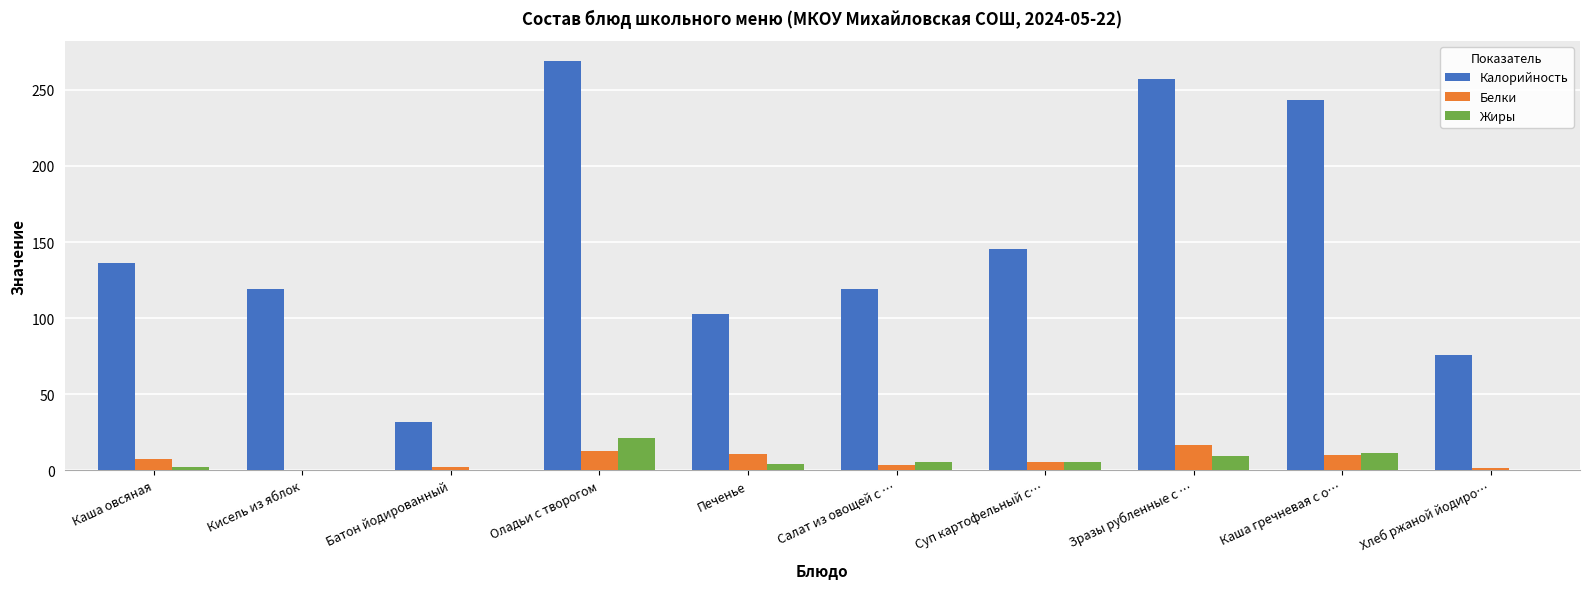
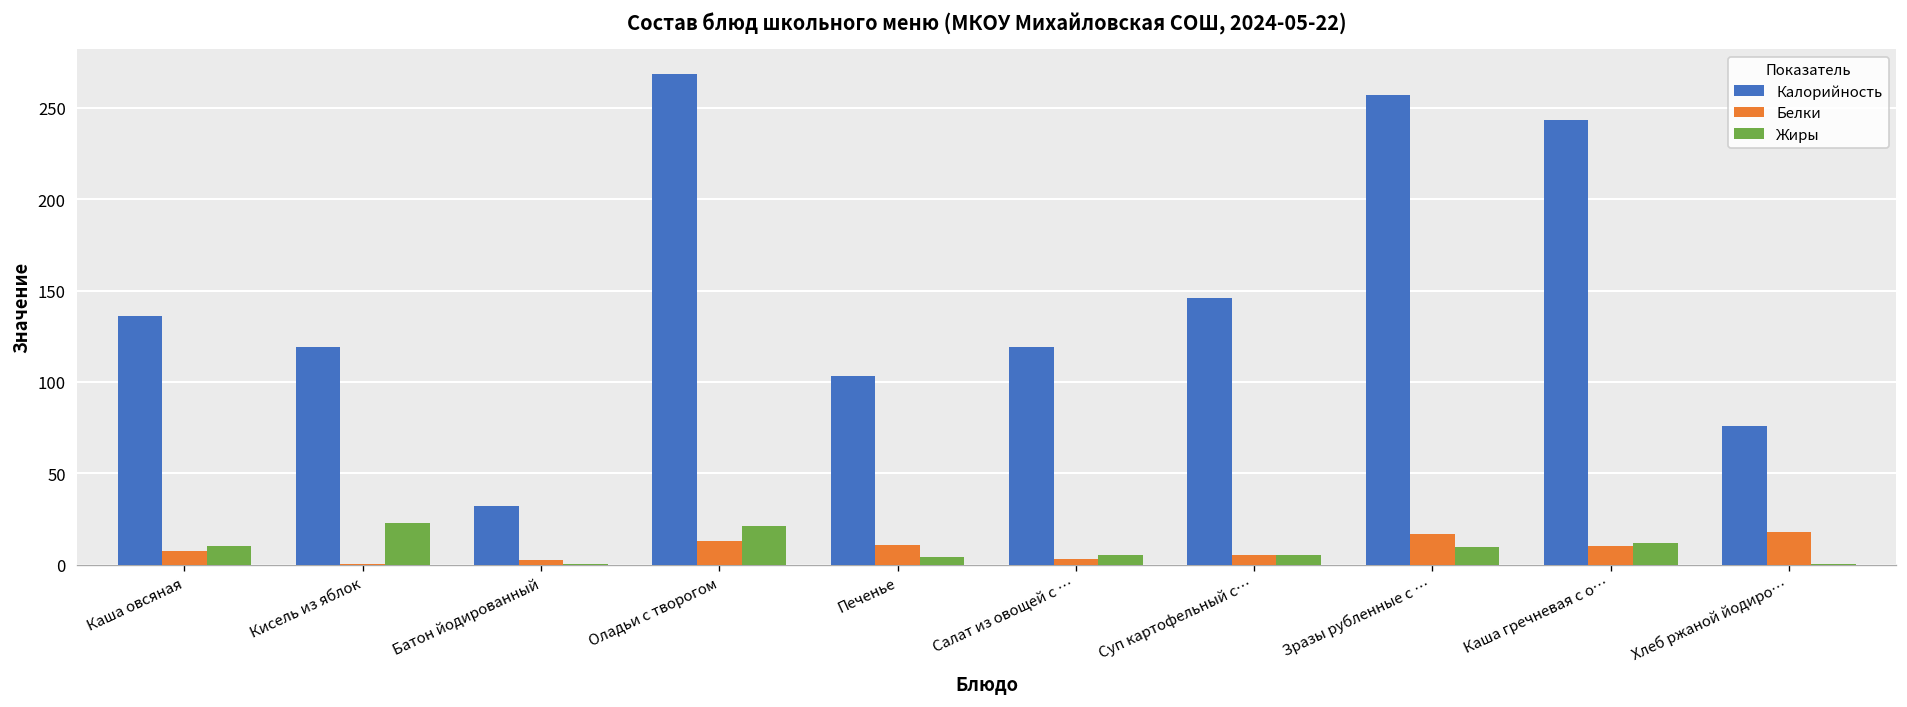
  {
    "Калорийность": {
      "Каша овсяная": 136,
      "Кисель из яблок": 119,
      "Батон йодированный": 32,
      "Оладьи с творогом": 269,
      "Печенье": 103,
      "Салат из овощей с …": 119,
      "Суп картофельный с…": 146,
      "Зразы рубленные с …": 257,
      "Каша гречневая с о…": 243,
      "Хлеб ржаной йодиро…": 76
    },
    "Белки": {
      "Каша овсяная": 7,
      "Батон йодированный": 2,
      "Оладьи с творогом": 13,
      "Печенье": 11,
      "Салат из овощей с …": 3,
      "Суп картофельный с…": 5,
      "Зразы рубленные с …": 17,
      "Каша гречневая с о…": 10,
-     "Хлеб ржаной йодиро…": 2
+     "Хлеб ржаной йодиро…": 18
    },
    "Жиры": {
-     "Каша овсяная": 2,
-     "Кисель из яблок": 0,
+     "Каша овсяная": 10,
+     "Кисель из яблок": 23,
      "Оладьи с творогом": 21,
      "Печенье": 4,
      "Салат из овощей с …": 5,
      "Суп картофельный с…": 5,
      "Зразы рубленные с …": 9,
      "Каша гречневая с о…": 12
    }
  }
